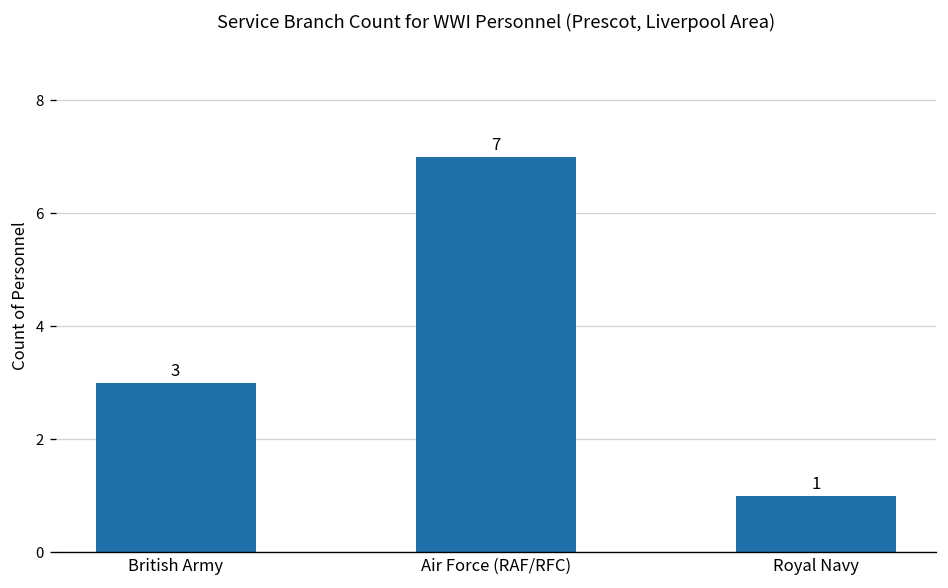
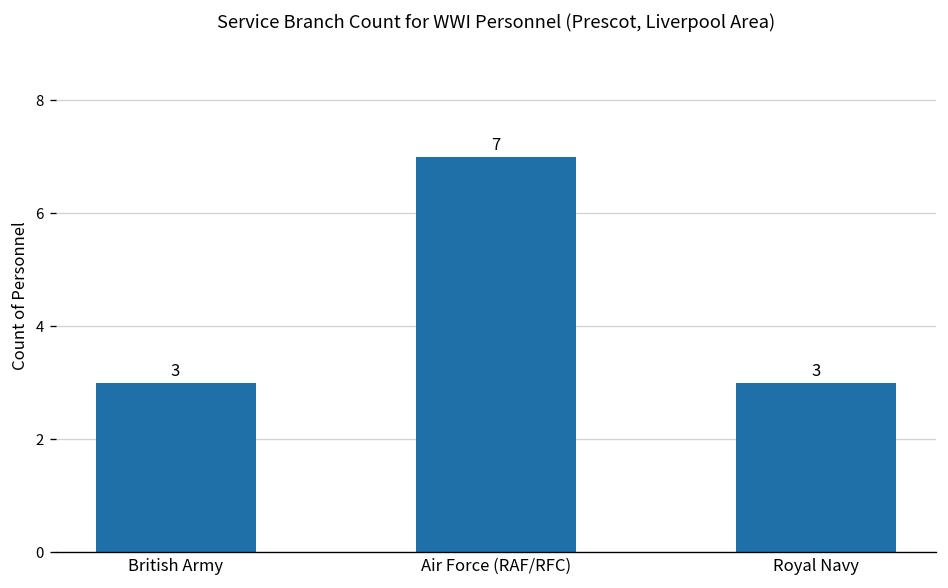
  {
    "British Army": 3,
    "Air Force (RAF/RFC)": 7,
-   "Royal Navy": 1
+   "Royal Navy": 3
  }
